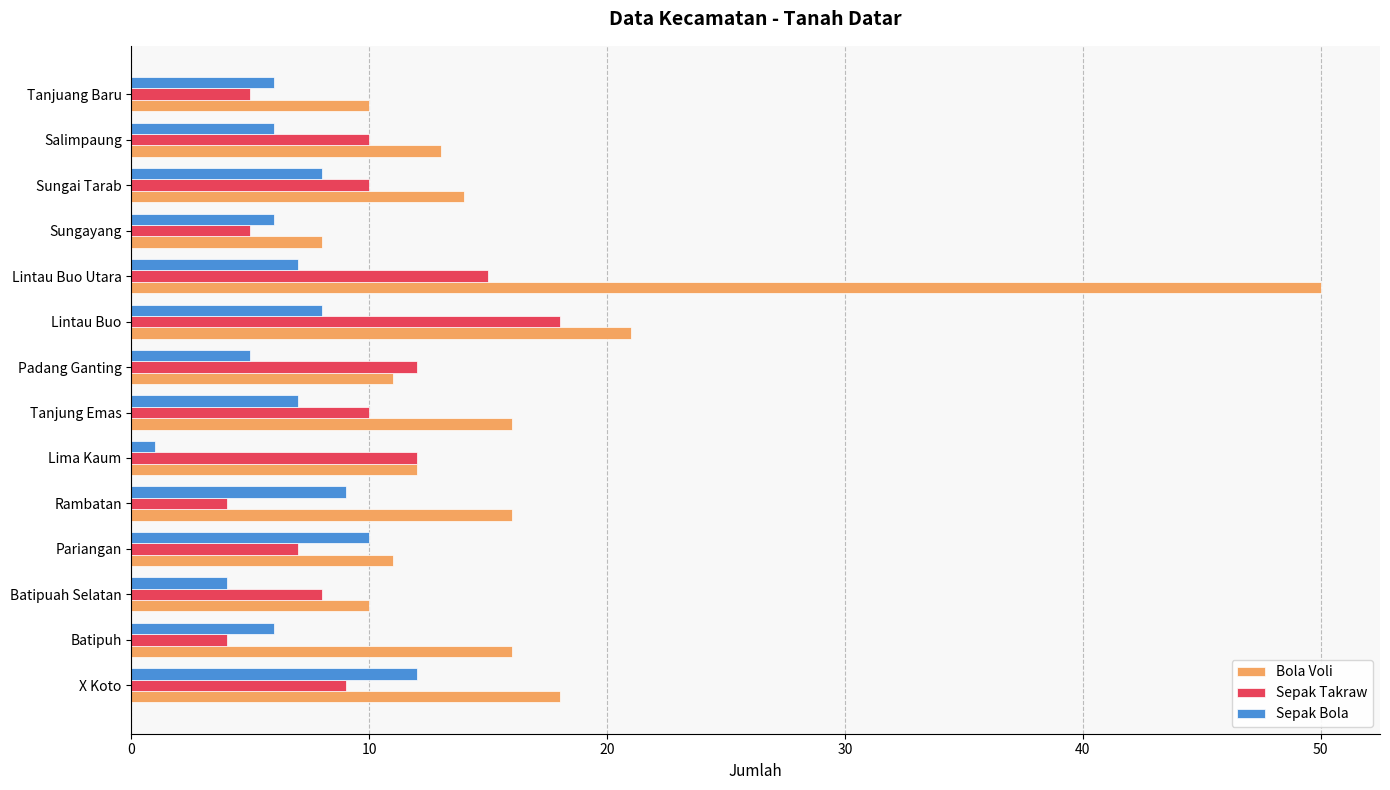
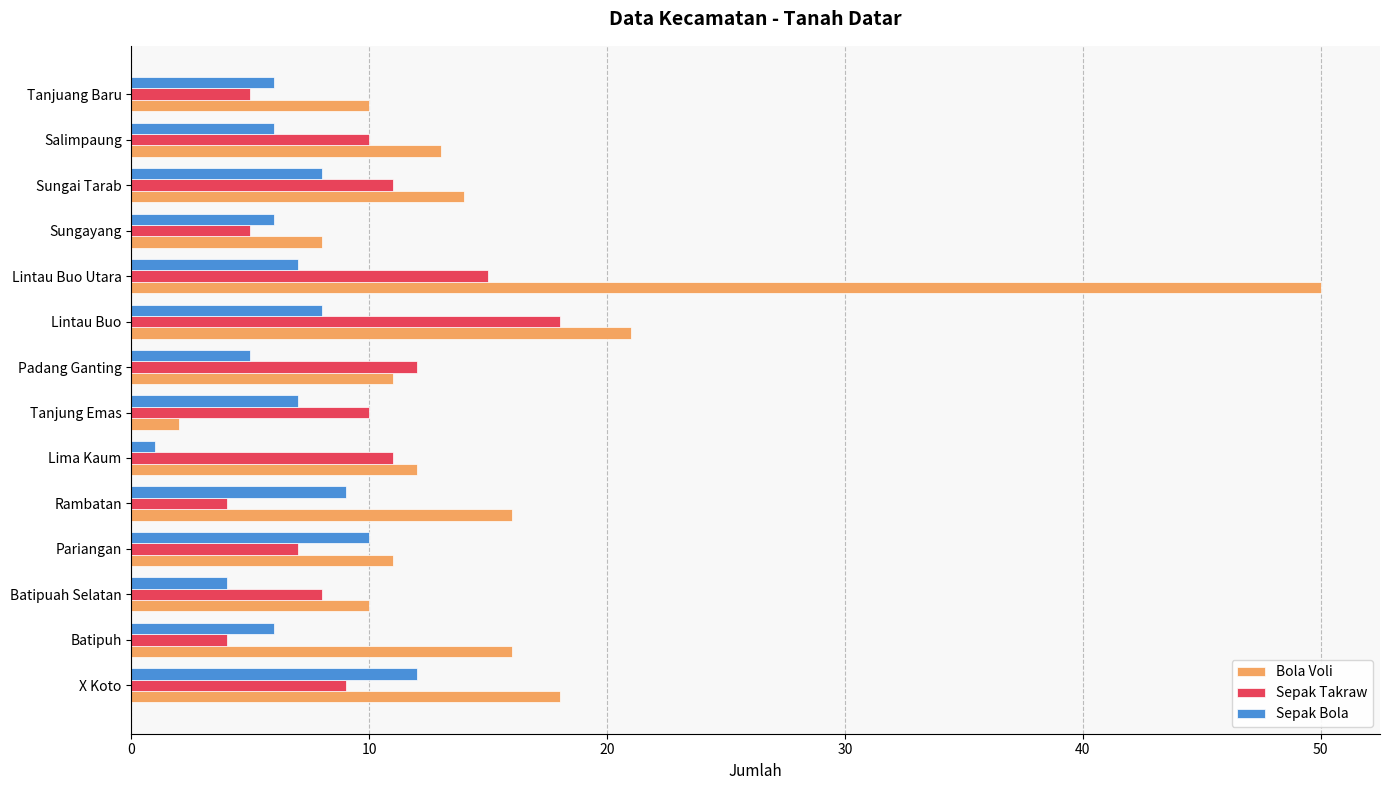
  {
    "Bola Voli": {
      "Tanjuang Baru": 10,
      "Salimpaung": 13,
      "Sungai Tarab": 14,
      "Sungayang": 8,
      "Lintau Buo Utara": 50,
      "Lintau Buo": 21,
      "Padang Ganting": 11,
-     "Tanjung Emas": 16,
+     "Tanjung Emas": 2,
      "Lima Kaum": 12,
      "Rambatan": 16,
      "Pariangan": 11,
      "Batipuah Selatan": 10,
      "Batipuh": 16,
      "X Koto": 18
    },
    "Sepak Takraw": {
      "Tanjuang Baru": 5,
      "Salimpaung": 10,
-     "Sungai Tarab": 10,
+     "Sungai Tarab": 11,
      "Sungayang": 5,
      "Lintau Buo Utara": 15,
      "Lintau Buo": 18,
      "Padang Ganting": 12,
      "Tanjung Emas": 10,
-     "Lima Kaum": 12,
+     "Lima Kaum": 11,
      "Rambatan": 4,
      "Pariangan": 7,
      "Batipuah Selatan": 8,
      "Batipuh": 4,
      "X Koto": 9
    },
    "Sepak Bola": {
      "Tanjuang Baru": 6,
      "Salimpaung": 6,
      "Sungai Tarab": 8,
      "Sungayang": 6,
      "Lintau Buo Utara": 7,
      "Lintau Buo": 8,
      "Padang Ganting": 5,
      "Tanjung Emas": 7,
      "Lima Kaum": 1,
      "Rambatan": 9,
      "Pariangan": 10,
      "Batipuah Selatan": 4,
      "Batipuh": 6,
      "X Koto": 12
    }
  }
